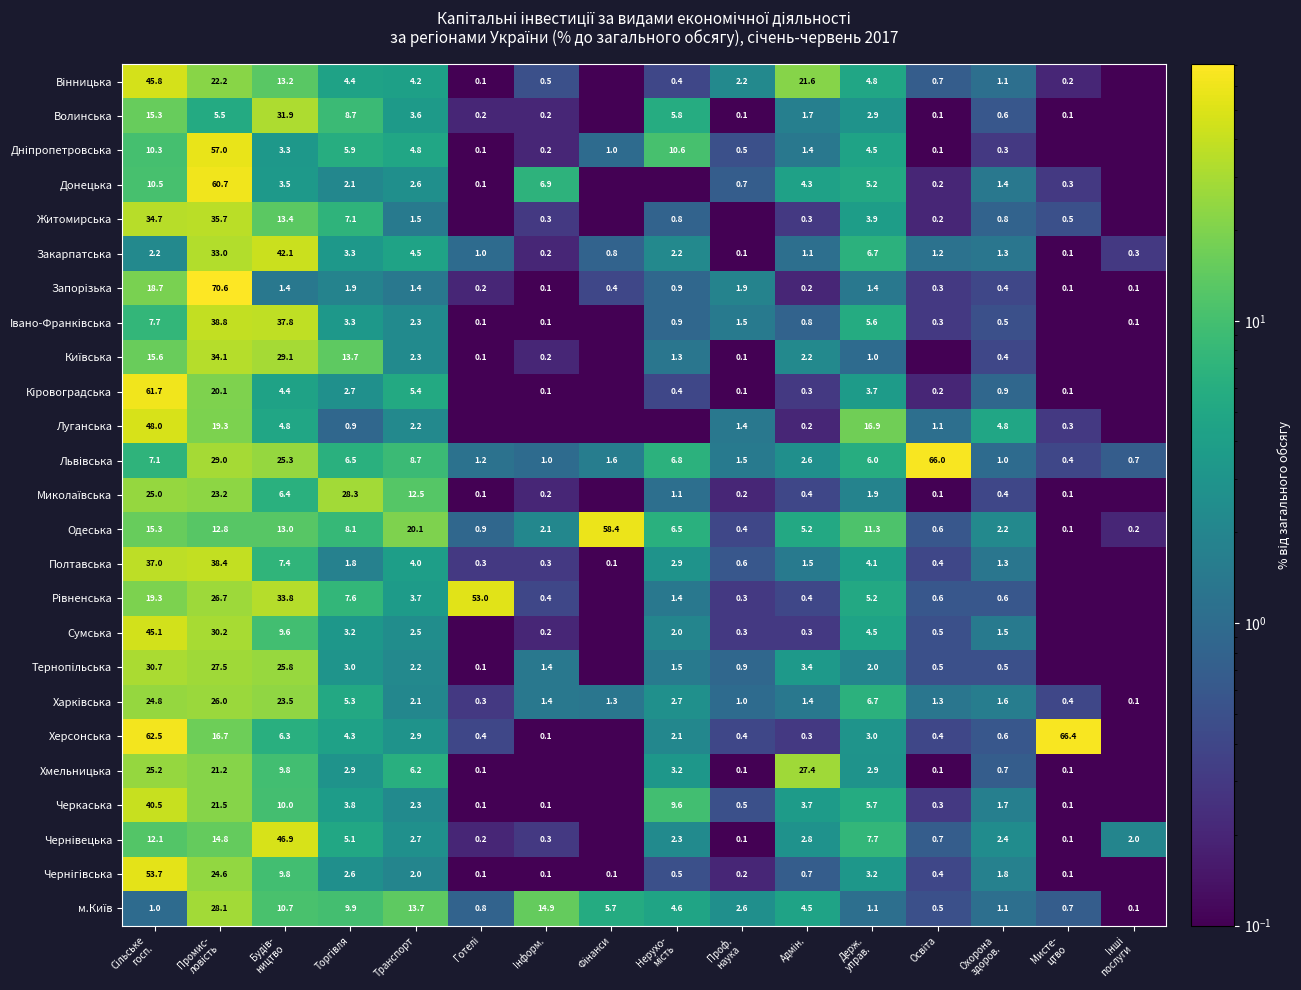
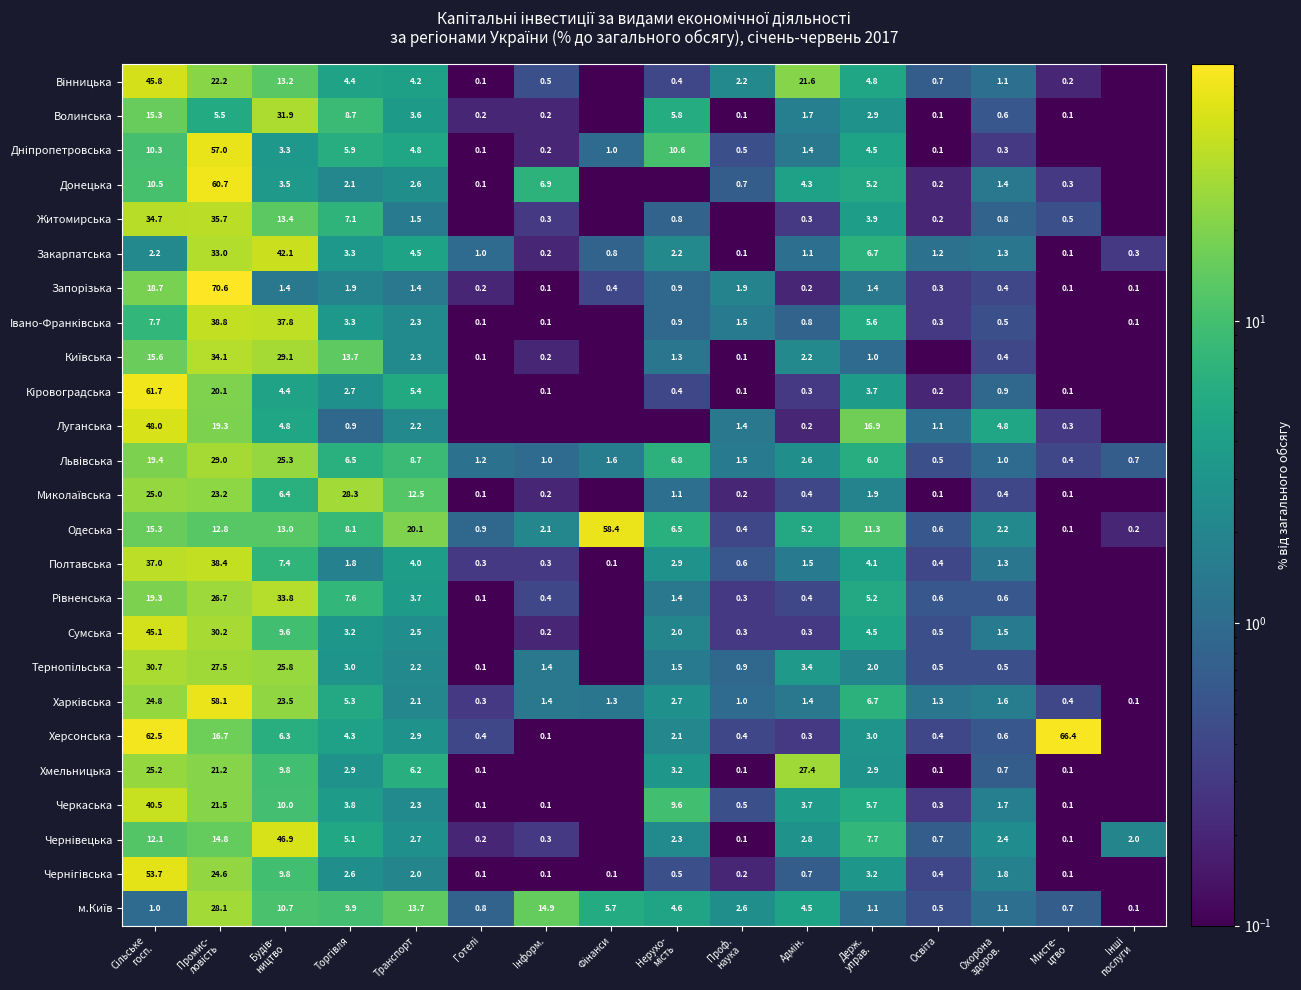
  {
    "Львівська": {
-     "Сільське госп.": 7.1,
+     "Сільське госп.": 19.4,
      "Промис- ловість": 29.0,
      "Будів- ництво": 25.3,
      "Торгівля": 6.5,
      "Транспорт": 8.7,
      "Готелі": 1.2,
      "Інформ.": 1.0,
      "Фінанси": 1.6,
      "Нерухо- мість": 6.8,
      "Проф. наука": 1.5,
      "Адмін.": 2.6,
      "Держ. управ.": 6.0,
-     "Освіта": 66.0,
+     "Освіта": 0.5,
      "Охорона здоров.": 1.0,
      "Мисте- цтво": 0.4,
      "Інші послуги": 0.7
    },
    "Рівненська": {
      "Сільське госп.": 19.3,
      "Промис- ловість": 26.7,
      "Будів- ництво": 33.8,
      "Торгівля": 7.6,
      "Транспорт": 3.7,
-     "Готелі": 53.0,
+     "Готелі": 0.1,
      "Інформ.": 0.4,
      "Нерухо- мість": 1.4,
      "Проф. наука": 0.3,
      "Адмін.": 0.4,
      "Держ. управ.": 5.2,
      "Освіта": 0.6,
      "Охорона здоров.": 0.6
    },
    "Харківська": {
      "Сільське госп.": 24.8,
-     "Промис- ловість": 26.0,
+     "Промис- ловість": 58.1,
      "Будів- ництво": 23.5,
      "Торгівля": 5.3,
      "Транспорт": 2.1,
      "Готелі": 0.3,
      "Інформ.": 1.4,
      "Фінанси": 1.3,
      "Нерухо- мість": 2.7,
      "Проф. наука": 1.0,
      "Адмін.": 1.4,
      "Держ. управ.": 6.7,
      "Освіта": 1.3,
      "Охорона здоров.": 1.6,
      "Мисте- цтво": 0.4,
      "Інші послуги": 0.1
    }
  }
